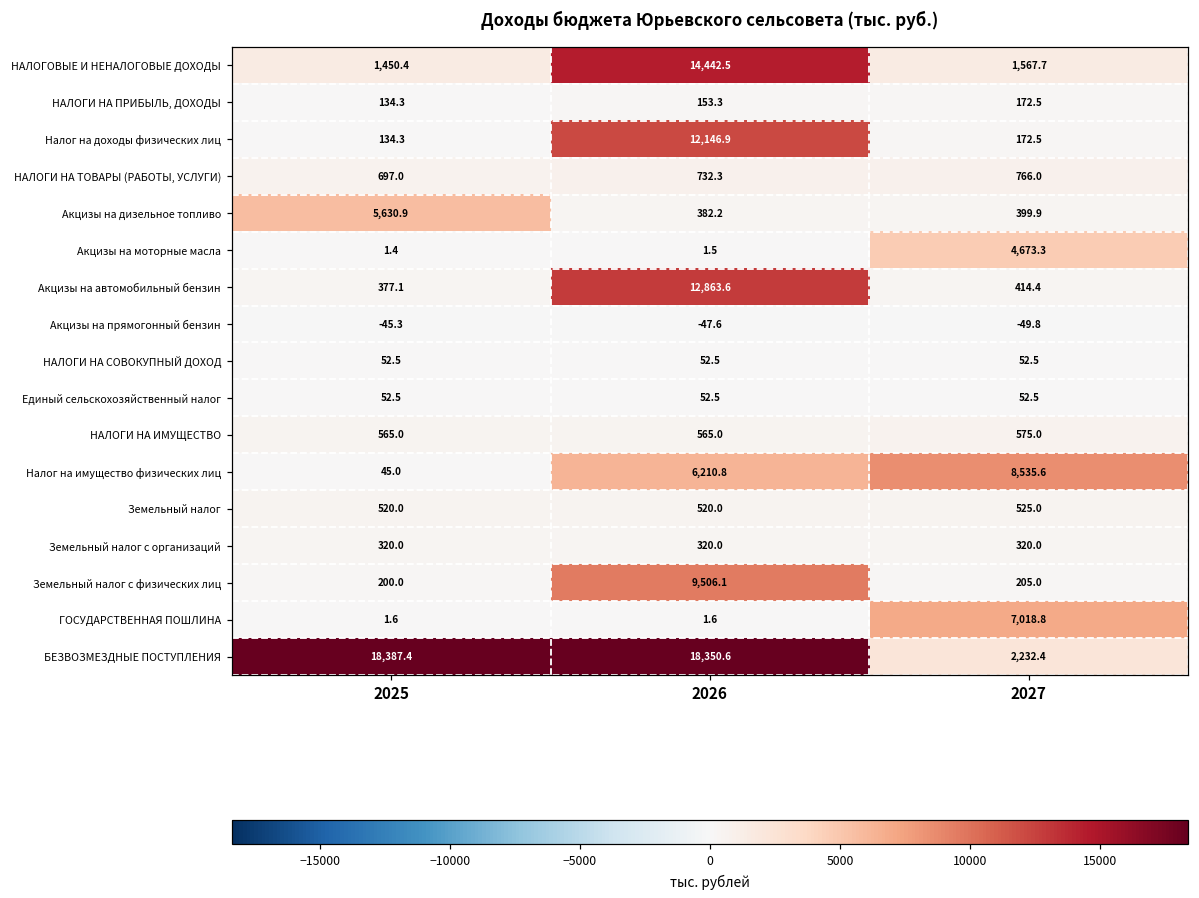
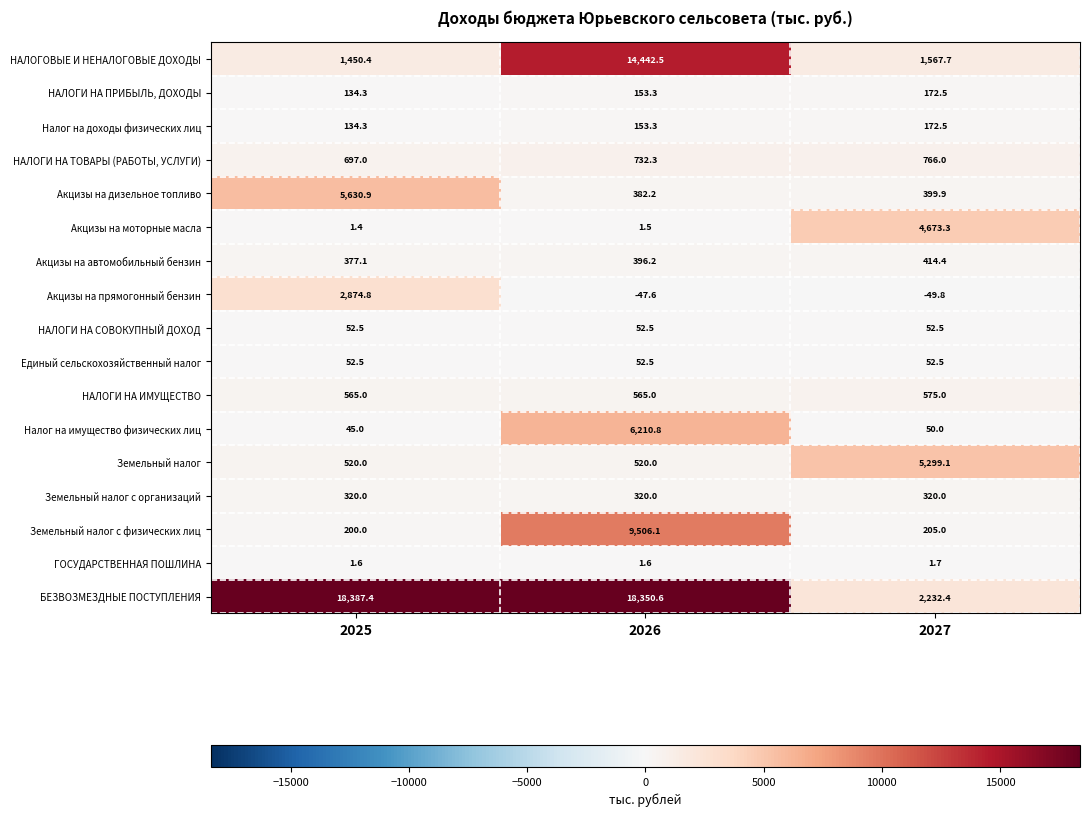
  {
    "НАЛОГОВЫЕ И НЕНАЛОГОВЫЕ ДОХОДЫ": {
      "2025": "1,450.4",
      "2026": "14,442.5",
      "2027": "1,567.7"
    },
    "НАЛОГИ НА ПРИБЫЛЬ, ДОХОДЫ": {
      "2025": "134.3",
      "2026": "153.3",
      "2027": "172.5"
    },
    "Налог на доходы физических лиц": {
      "2025": "134.3",
-     "2026": "12,146.9",
+     "2026": "153.3",
      "2027": "172.5"
    },
    "НАЛОГИ НА ТОВАРЫ (РАБОТЫ, УСЛУГИ)": {
      "2025": "697.0",
      "2026": "732.3",
      "2027": "766.0"
    },
    "Акцизы на дизельное топливо": {
      "2025": "5,630.9",
      "2026": "382.2",
      "2027": "399.9"
    },
    "Акцизы на моторные масла": {
      "2025": "1.4",
      "2026": "1.5",
      "2027": "4,673.3"
    },
    "Акцизы на автомобильный бензин": {
      "2025": "377.1",
-     "2026": "12,863.6",
+     "2026": "396.2",
      "2027": "414.4"
    },
    "Акцизы на прямогонный бензин": {
-     "2025": "-45.3",
+     "2025": "2,874.8",
      "2026": "-47.6",
      "2027": "-49.8"
    },
    "НАЛОГИ НА СОВОКУПНЫЙ ДОХОД": {
      "2025": "52.5",
      "2026": "52.5",
      "2027": "52.5"
    },
    "Единый сельскохозяйственный налог": {
      "2025": "52.5",
      "2026": "52.5",
      "2027": "52.5"
    },
    "НАЛОГИ НА ИМУЩЕСТВО": {
      "2025": "565.0",
      "2026": "565.0",
      "2027": "575.0"
    },
    "Налог на имущество физических лиц": {
      "2025": "45.0",
      "2026": "6,210.8",
-     "2027": "8,535.6"
+     "2027": "50.0"
    },
    "Земельный налог": {
      "2025": "520.0",
      "2026": "520.0",
-     "2027": "525.0"
+     "2027": "5,299.1"
    },
    "Земельный налог с организаций": {
      "2025": "320.0",
      "2026": "320.0",
      "2027": "320.0"
    },
    "Земельный налог с физических лиц": {
      "2025": "200.0",
      "2026": "9,506.1",
      "2027": "205.0"
    },
    "ГОСУДАРСТВЕННАЯ ПОШЛИНА": {
      "2025": "1.6",
      "2026": "1.6",
-     "2027": "7,018.8"
+     "2027": "1.7"
    },
    "БЕЗВОЗМЕЗДНЫЕ ПОСТУПЛЕНИЯ": {
      "2025": "18,387.4",
      "2026": "18,350.6",
      "2027": "2,232.4"
    }
  }
